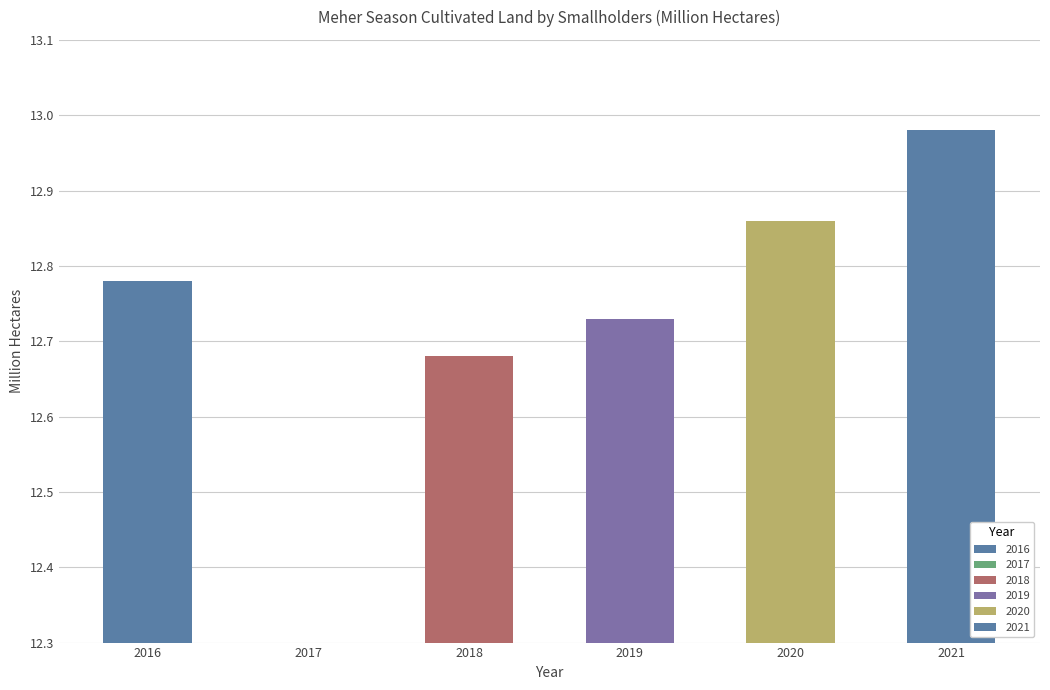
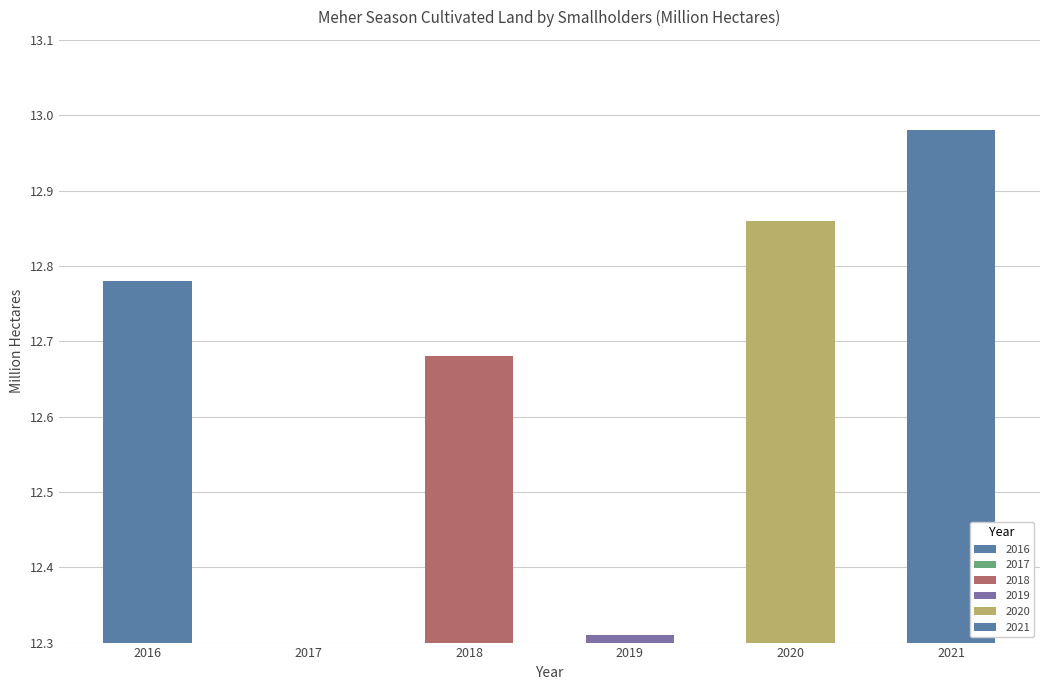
  {
    "2016": 12.78,
    "2018": 12.68,
-   "2019": 12.73,
+   "2019": 12.31,
    "2020": 12.86,
    "2021": 12.98
  }
